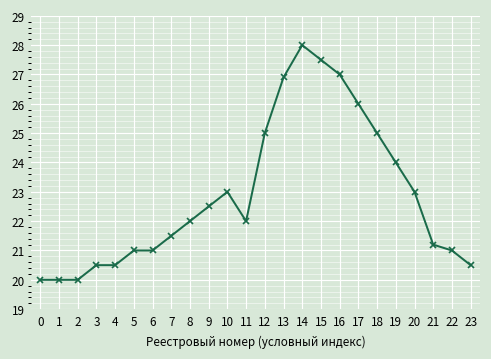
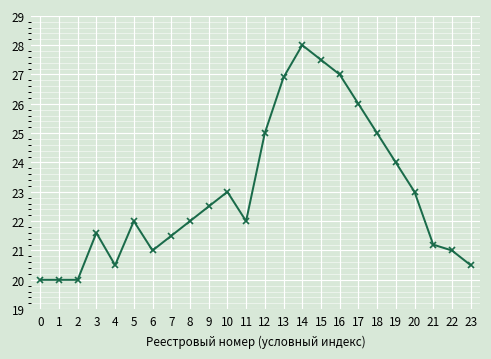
  {
    "0": 20.0,
    "1": 20.0,
    "2": 20.0,
-   "3": 20.5,
+   "3": 21.6,
    "4": 20.5,
-   "5": 21,
+   "5": 22,
    "6": 21.0,
    "7": 21.5,
    "8": 22.0,
    "9": 22.5,
    "10": 23.0,
    "11": 22.0,
    "12": 25.0,
    "13": 26.9,
    "14": 28.0,
    "15": 27.5,
    "16": 27.0,
    "17": 26.0,
    "18": 25.0,
    "19": 24.0,
    "20": 23.0,
    "21": 21.2,
    "22": 21.0,
    "23": 20.5
  }
